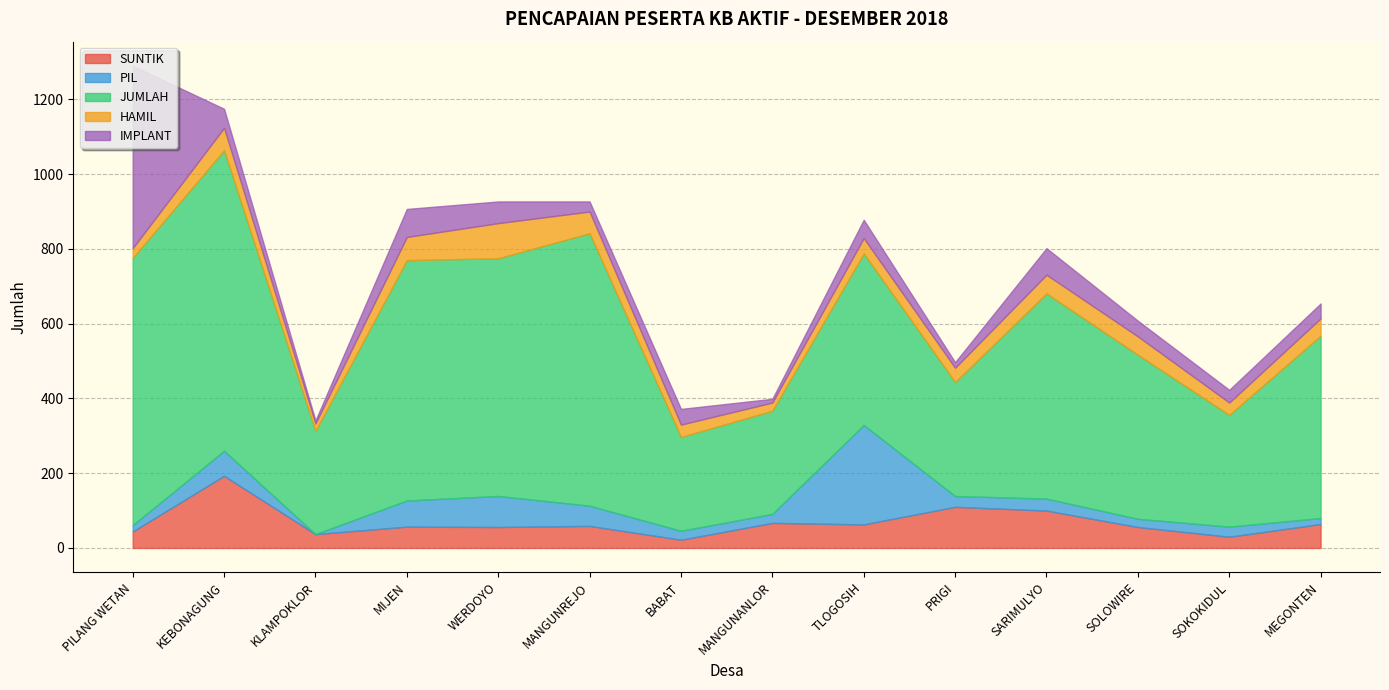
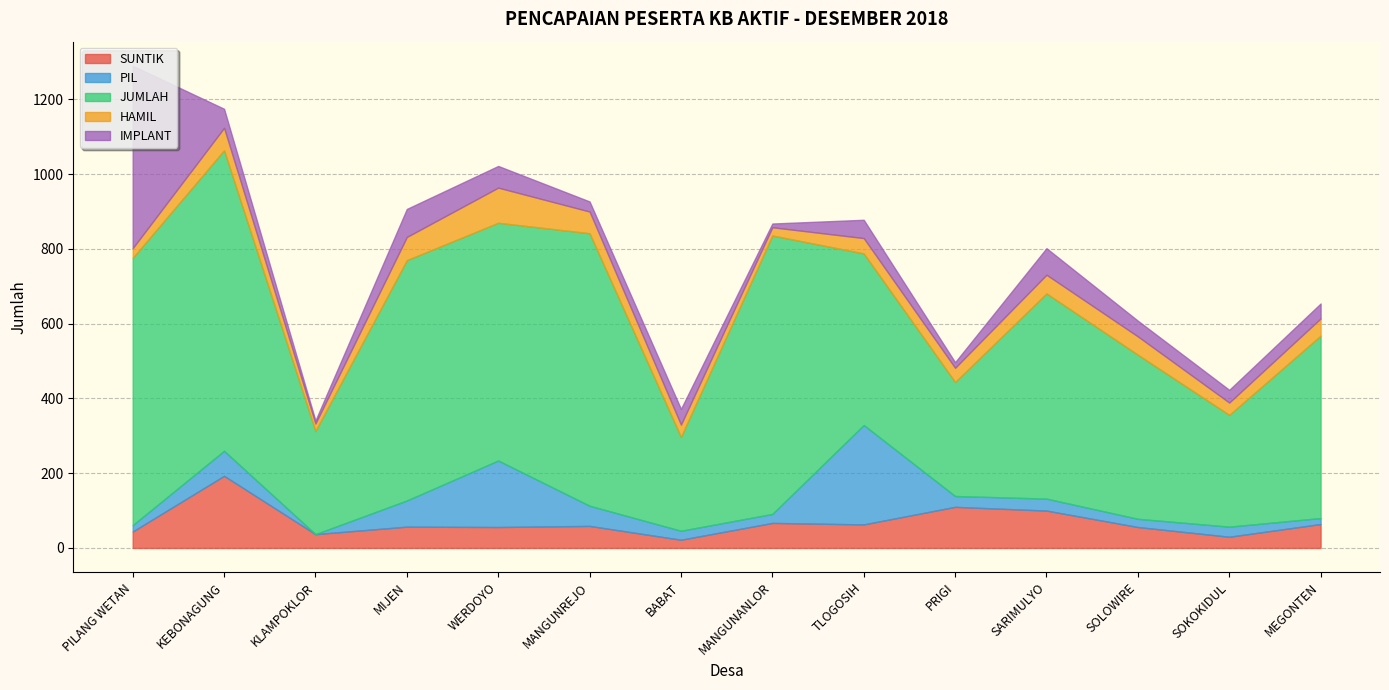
  {
    "SUNTIK": {
      "PILANG WETAN": 40,
      "KEBONAGUNG": 190,
      "MIJEN": 60,
      "WERDOYO": 60,
      "MANGUNREJO": 60,
      "BABAT": 20,
      "MANGUNANLOR": 70,
      "TLOGOSIH": 60,
      "PRIGI": 110,
      "SARIMULYO": 100,
      "SOLOWIRE": 60,
      "SOKOKIDUL": 30,
      "MEGONTEN": 60
    },
    "PIL": {
      "PILANG WETAN": 20,
      "KEBONAGUNG": 70,
      "MIJEN": 70,
-     "WERDOYO": 80,
+     "WERDOYO": 180,
      "MANGUNREJO": 50,
      "BABAT": 20,
      "MANGUNANLOR": 20,
      "TLOGOSIH": 270,
      "PRIGI": 30,
      "SARIMULYO": 30,
      "SOLOWIRE": 20,
      "SOKOKIDUL": 30,
      "MEGONTEN": 20
    },
    "JUMLAH": {
      "PILANG WETAN": 720,
      "KEBONAGUNG": 800,
      "KLAMPOKLOR": 280,
      "MIJEN": 640,
      "WERDOYO": 640,
      "MANGUNREJO": 730,
      "BABAT": 250,
-     "MANGUNANLOR": 280,
+     "MANGUNANLOR": 750,
      "TLOGOSIH": 460,
      "PRIGI": 310,
      "SARIMULYO": 550,
      "SOLOWIRE": 440,
      "SOKOKIDUL": 300,
      "MEGONTEN": 490
    },
    "HAMIL": {
      "PILANG WETAN": 30,
      "KEBONAGUNG": 60,
      "KLAMPOKLOR": 20,
      "MIJEN": 60,
      "WERDOYO": 90,
      "MANGUNREJO": 60,
      "BABAT": 30,
      "MANGUNANLOR": 20,
      "TLOGOSIH": 40,
      "PRIGI": 40,
      "SARIMULYO": 50,
      "SOLOWIRE": 50,
      "SOKOKIDUL": 30,
      "MEGONTEN": 50
    },
    "IMPLANT": {
      "KEBONAGUNG": 50,
      "KLAMPOKLOR": 10,
      "MIJEN": 80,
      "WERDOYO": 60,
      "MANGUNREJO": 30,
      "BABAT": 40,
      "MANGUNANLOR": 10,
      "TLOGOSIH": 50,
      "PRIGI": 20,
      "SARIMULYO": 70,
      "SOLOWIRE": 40,
      "SOKOKIDUL": 30,
      "MEGONTEN": 40
    }
  }
